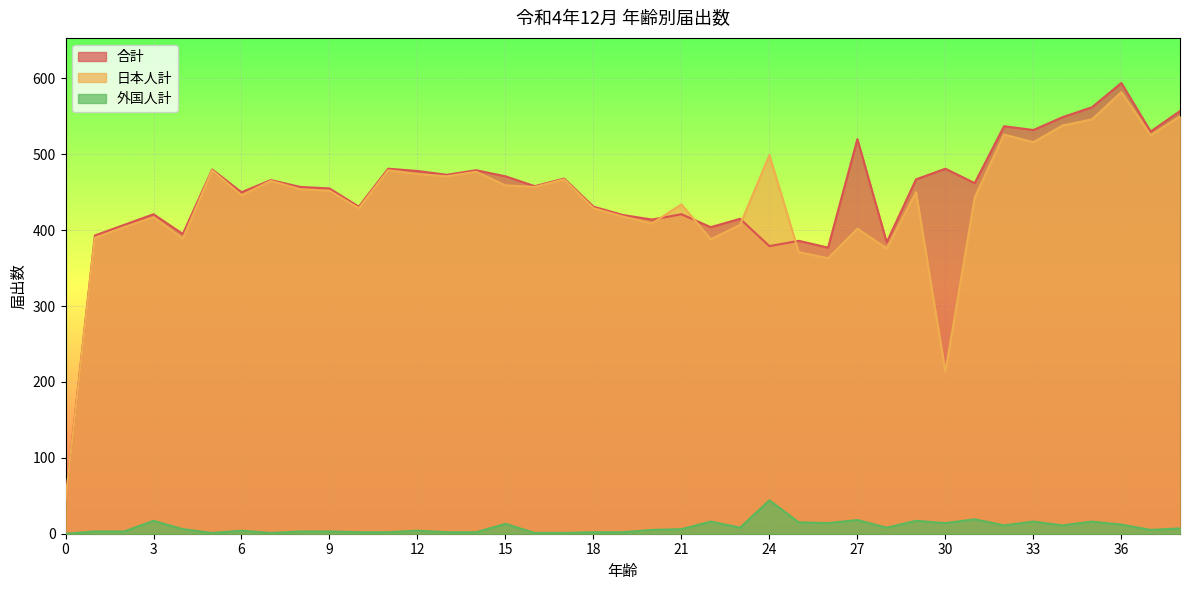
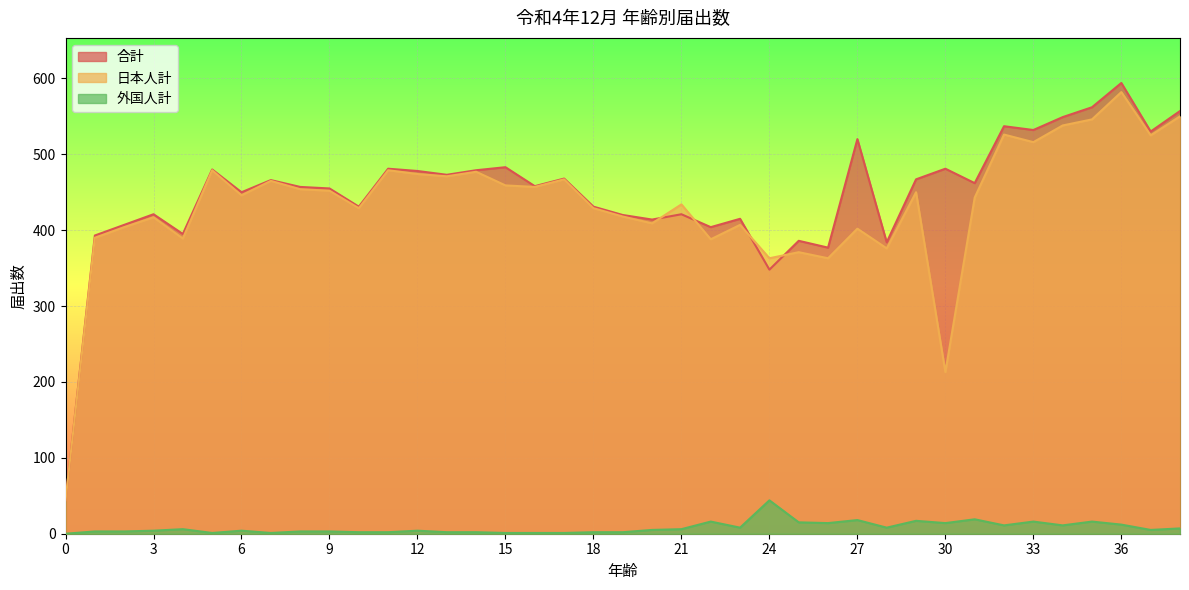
  {
    "合計": {
      "3": 420,
      "6": 450,
      "12": 480,
-     "15": 470,
+     "15": 480,
      "21": 420,
-     "24": 380,
+     "24": 350,
      "27": 520,
      "30": 480,
      "33": 530,
      "36": 590
    },
    "日本人計": {
      "3": 420,
      "6": 450,
      "12": 470,
      "15": 460,
      "21": 430,
-     "24": 500,
+     "24": 360,
      "27": 400,
      "30": 210,
      "33": 520,
      "36": 580
    },
    "外国人計": {
      "0": 0,
-     "3": 20,
+     "3": 0,
      "6": 0,
      "9": 0,
      "12": 0,
-     "15": 10,
+     "15": 0,
      "18": 0,
      "21": 10,
      "24": 40,
      "27": 20,
      "30": 10,
      "33": 20,
      "36": 10
    }
  }
